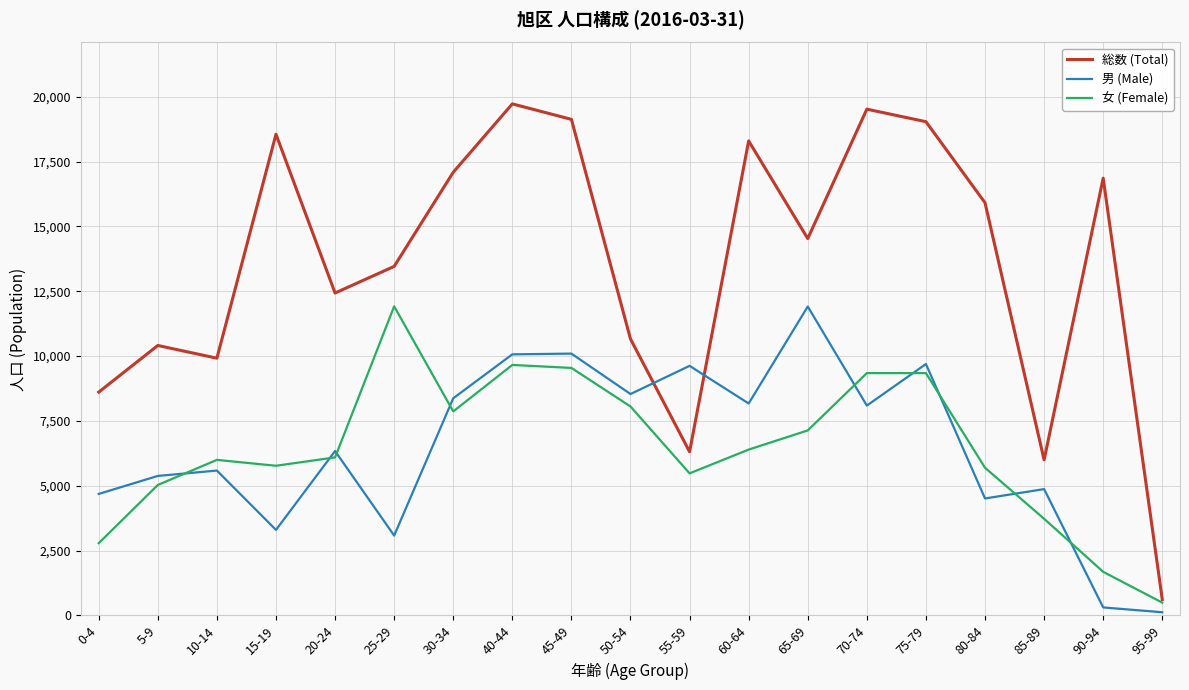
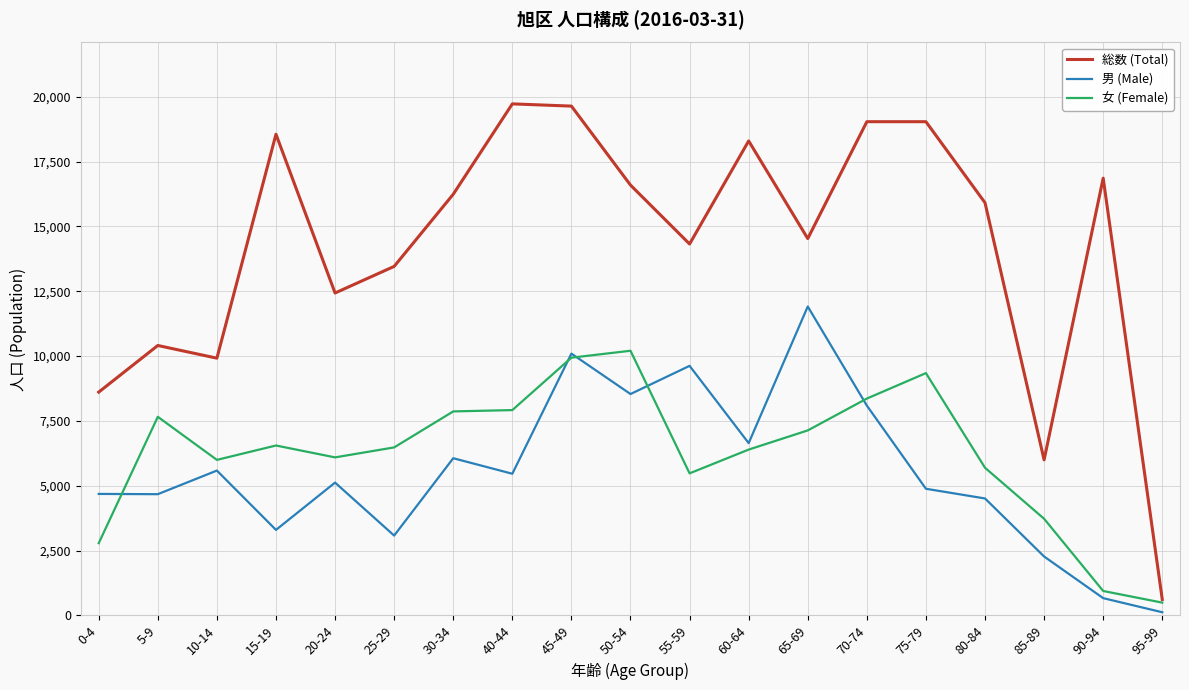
  {
    "総数 (Total)": {
      "0-4": "8,600",
      "5-9": "10,400",
      "10-14": "9,900",
      "15-19": "18,600",
      "20-24": "12,400",
      "25-29": "13,500",
-     "30-34": "17,100",
+     "30-34": "16,200",
      "40-44": "19,700",
-     "45-49": "19,100",
-     "50-54": "10,700",
-     "55-59": "6,300",
+     "45-49": "19,600",
+     "50-54": "16,600",
+     "55-59": "14,300",
      "60-64": "18,300",
      "65-69": "14,500",
-     "70-74": "19,500",
+     "70-74": "19,000",
      "75-79": "19,000",
      "80-84": "15,900",
      "85-89": "6,000",
      "90-94": "16,900",
      "95-99": "600"
    },
    "男 (Male)": {
      "0-4": "4,700",
-     "5-9": "5,400",
+     "5-9": "4,700",
      "10-14": "5,600",
      "15-19": "3,300",
-     "20-24": "6,300",
+     "20-24": "5,100",
      "25-29": "3,100",
-     "30-34": "8,400",
-     "40-44": "10,100",
+     "30-34": "6,100",
+     "40-44": "5,500",
      "45-49": "10,100",
      "50-54": "8,500",
      "55-59": "9,600",
-     "60-64": "8,200",
+     "60-64": "6,600",
      "65-69": "11,900",
      "70-74": "8,100",
-     "75-79": "9,700",
+     "75-79": "4,900",
      "80-84": "4,500",
-     "85-89": "4,900",
-     "90-94": "300",
+     "85-89": "2,300",
+     "90-94": "700",
      "95-99": "100"
    },
    "女 (Female)": {
      "0-4": "2,800",
-     "5-9": "5,000",
+     "5-9": "7,700",
      "10-14": "6,000",
-     "15-19": "5,800",
+     "15-19": "6,600",
      "20-24": "6,100",
-     "25-29": "11,900",
+     "25-29": "6,500",
      "30-34": "7,900",
-     "40-44": "9,700",
-     "45-49": "9,500",
-     "50-54": "8,100",
+     "40-44": "7,900",
+     "45-49": "9,900",
+     "50-54": "10,200",
      "55-59": "5,500",
      "60-64": "6,400",
      "65-69": "7,100",
-     "70-74": "9,300",
+     "70-74": "8,400",
      "75-79": "9,300",
      "80-84": "5,700",
      "85-89": "3,700",
-     "90-94": "1,700",
+     "90-94": "900",
      "95-99": "500"
    }
  }
